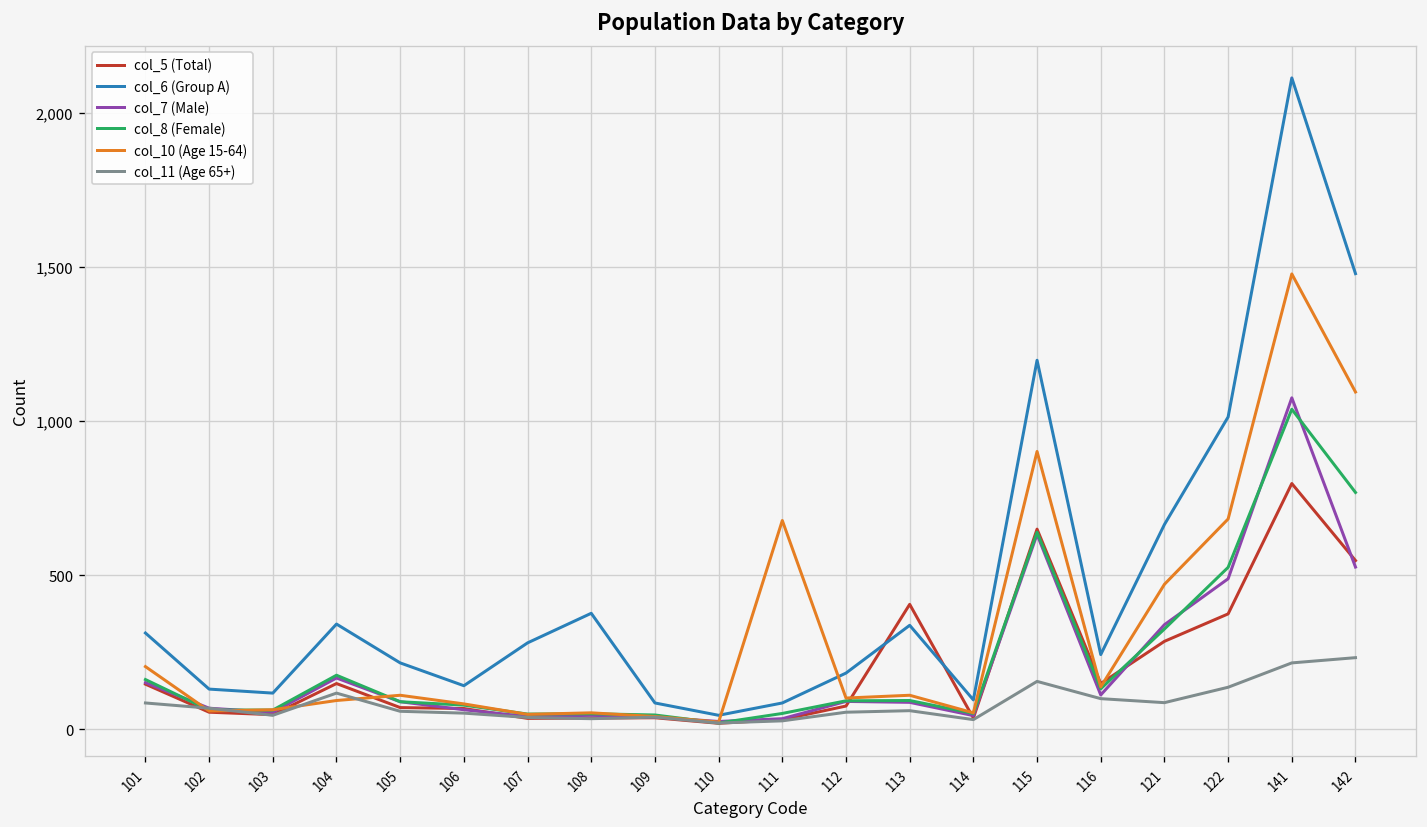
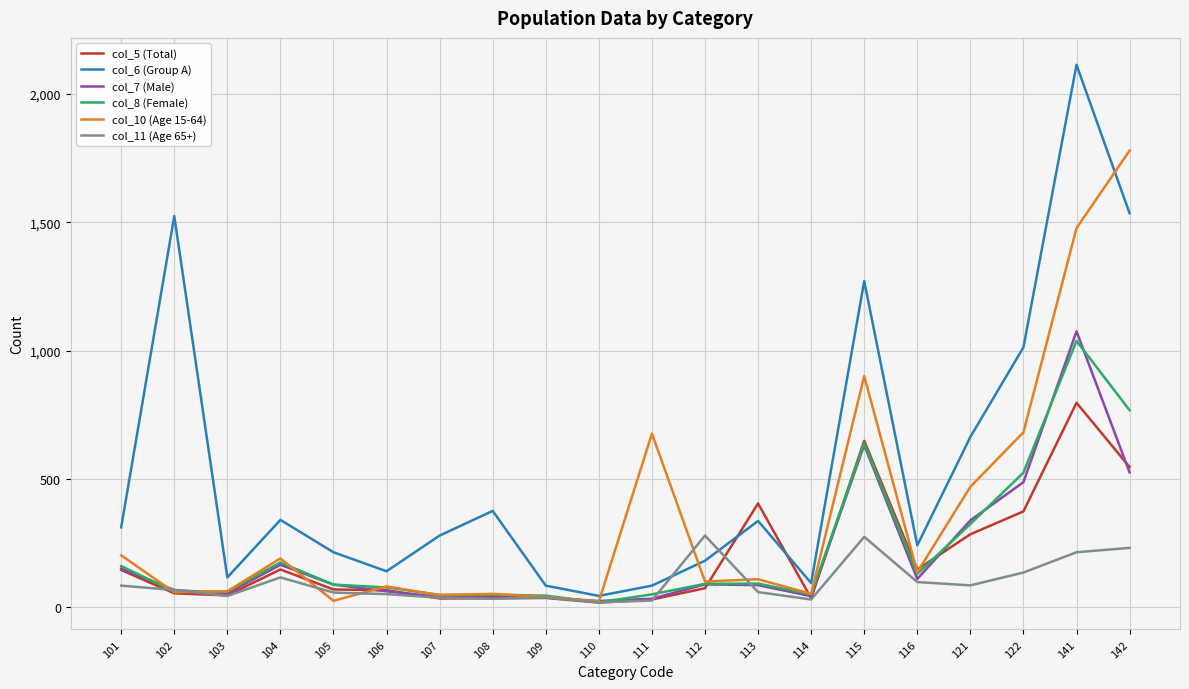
  {
    "col_5 (Total)": {
      "104": "150",
      "105": "70",
      "112": "80",
      "113": "410",
      "115": "650",
      "116": "150",
      "121": "290",
      "122": "370",
      "141": "800",
      "142": "550"
    },
    "col_6 (Group A)": {
      "101": "310",
-     "102": "130",
+     "102": "1,520",
      "103": "120",
      "104": "340",
      "105": "220",
      "106": "140",
      "107": "280",
      "108": "380",
      "109": "90",
      "110": "50",
      "111": "90",
      "112": "180",
      "113": "340",
      "114": "100",
-     "115": "1,200",
+     "115": "1,270",
      "116": "240",
      "121": "660",
      "122": "1,010",
      "141": "2,110",
-     "142": "1,480"
+     "142": "1,540"
    },
    "col_7 (Male)": {
      "116": "110",
      "121": "340",
      "122": "490",
      "141": "1,080",
      "142": "530"
    },
    "col_8 (Female)": {
      "101": "160",
      "111": "50",
      "121": "330",
      "122": "530",
      "141": "1,040",
      "142": "770"
    },
    "col_10 (Age 15-64)": {
      "101": "200",
-     "104": "90",
-     "105": "110",
+     "104": "190",
+     "105": "30",
      "111": "680",
      "113": "110",
      "115": "900",
      "121": "470",
      "122": "680",
      "141": "1,480",
-     "142": "1,090"
+     "142": "1,780"
    },
    "col_11 (Age 65+)": {
      "101": "90",
      "104": "120",
      "105": "60",
      "106": "50",
-     "112": "60",
+     "112": "280",
      "113": "60",
-     "115": "160",
+     "115": "280",
      "116": "100",
      "121": "90",
      "122": "140",
      "141": "220",
      "142": "230"
    }
  }
